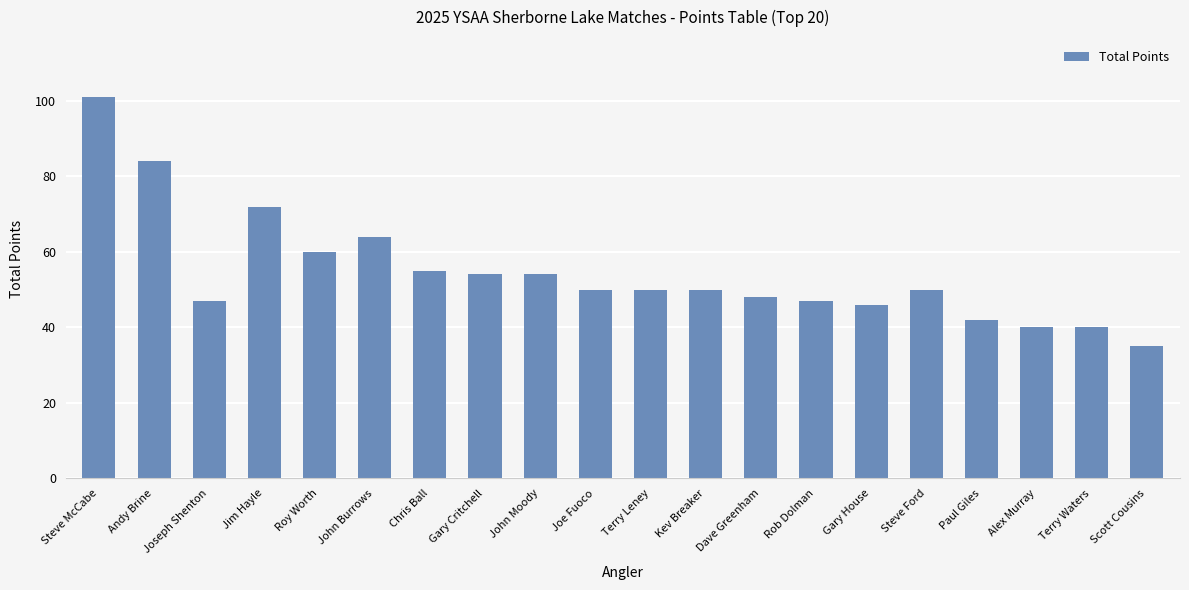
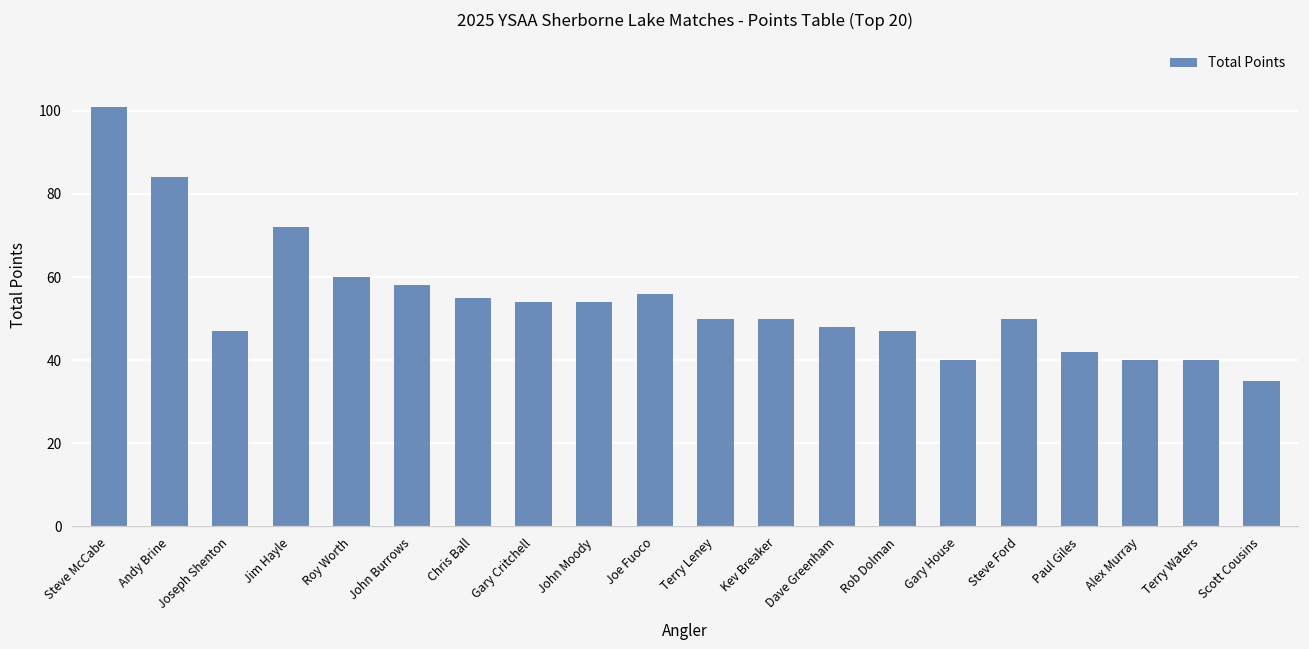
  {
    "Steve McCabe": 101,
    "Andy Brine": 84,
    "Joseph Shenton": 47,
    "Jim Hayle": 72,
    "Roy Worth": 60,
-   "John Burrows": 64,
+   "John Burrows": 58,
    "Chris Ball": 55,
    "Gary Critchell": 54,
    "John Moody": 54,
-   "Joe Fuoco": 50,
+   "Joe Fuoco": 56,
    "Terry Leney": 50,
    "Kev Breaker": 50,
    "Dave Greenham": 48,
    "Rob Dolman": 47,
-   "Gary House": 46,
+   "Gary House": 40,
    "Steve Ford": 50,
    "Paul Giles": 42,
    "Alex Murray": 40,
    "Terry Waters": 40,
    "Scott Cousins": 35
  }
